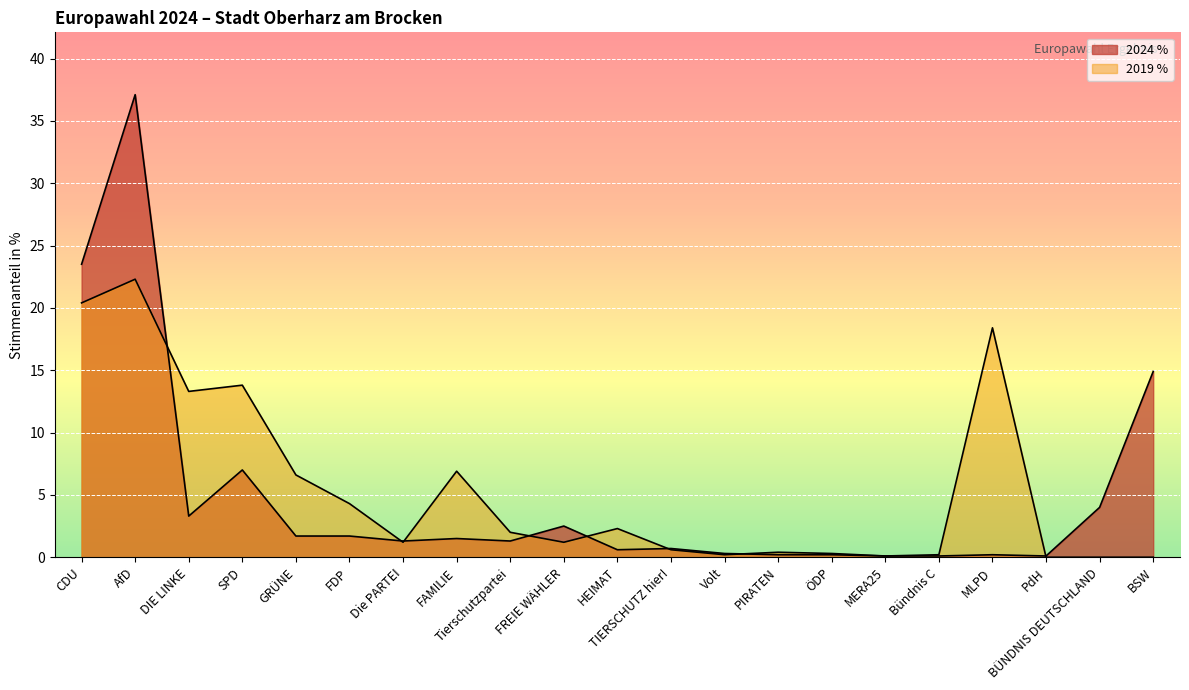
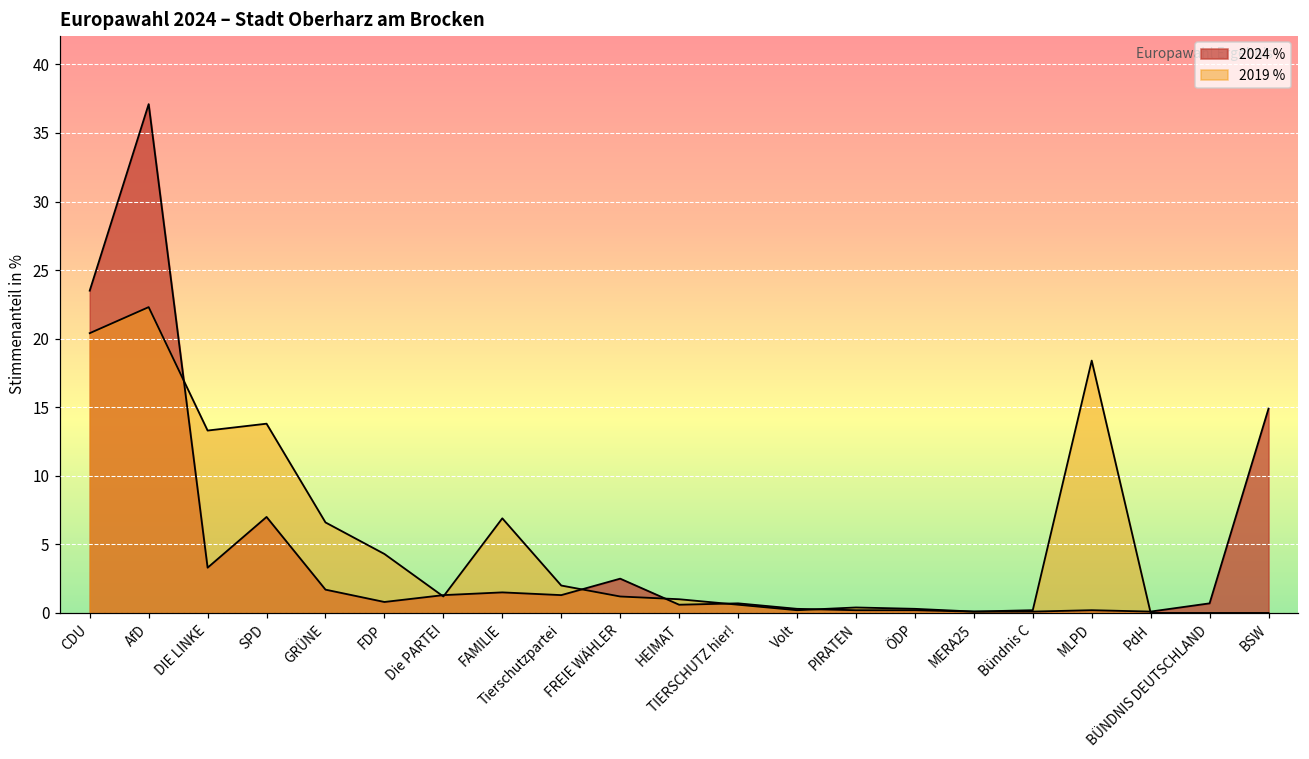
  {
    "2024 %": {
      "CDU": 23.5,
      "AfD": 37.1,
      "DIE LINKE": 3.3,
      "SPD": 7.0,
      "GRÜNE": 1.7,
-     "FDP": 1.7,
+     "FDP": 0.8,
      "FAMILIE": 1.5,
      "Tierschutzpartei": 1.3,
      "FREIE WÄHLER": 2.5,
      "HEIMAT": 0.6,
      "MLPD": 0.2,
-     "BÜNDNIS DEUTSCHLAND": 4.0,
+     "BÜNDNIS DEUTSCHLAND": 0.7,
      "BSW": 14.9
    },
    "2019 %": {
      "CDU": 20.4,
      "AfD": 22.3,
      "DIE LINKE": 13.3,
      "SPD": 13.8,
      "GRÜNE": 6.6,
      "FDP": 4.3,
      "FAMILIE": 6.9,
      "Tierschutzpartei": 2.0,
      "FREIE WÄHLER": 1.2,
-     "HEIMAT": 2.3,
+     "HEIMAT": 1.0,
      "MLPD": 18.4,
      "BÜNDNIS DEUTSCHLAND": 0.0,
      "BSW": 0.0
    }
  }
